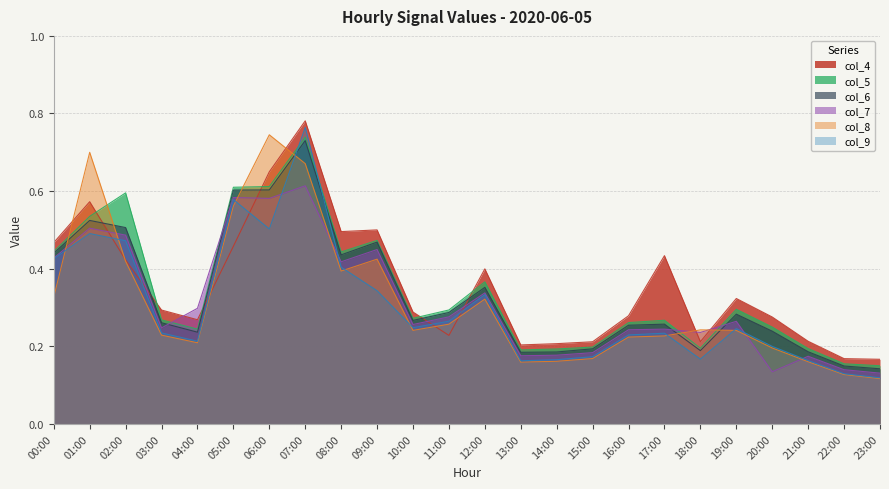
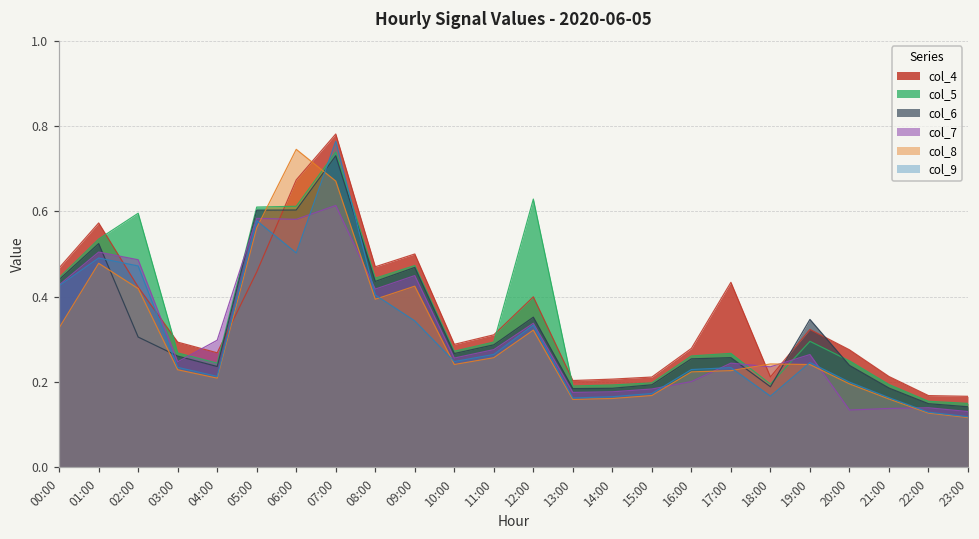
  {
    "col_4": {
      "00:00": 0.47,
      "01:00": 0.57,
      "03:00": 0.29,
      "04:00": 0.27,
      "05:00": 0.46,
-     "06:00": 0.65,
+     "06:00": 0.67,
      "07:00": 0.78,
-     "08:00": 0.50,
+     "08:00": 0.47,
      "09:00": 0.50,
      "10:00": 0.29,
-     "11:00": 0.23,
+     "11:00": 0.31,
      "12:00": 0.40,
      "13:00": 0.20,
      "14:00": 0.21,
      "15:00": 0.21,
      "16:00": 0.28,
      "17:00": 0.43,
      "18:00": 0.21,
      "19:00": 0.32,
      "20:00": 0.28,
      "21:00": 0.21,
      "22:00": 0.17,
      "23:00": 0.17
    },
    "col_5": {
      "01:00": 0.53,
      "02:00": 0.60,
      "03:00": 0.27,
      "04:00": 0.24,
      "05:00": 0.61,
      "06:00": 0.61,
      "07:00": 0.74,
      "08:00": 0.44,
-     "12:00": 0.37,
+     "12:00": 0.63,
      "14:00": 0.19,
      "16:00": 0.26,
      "17:00": 0.27,
      "19:00": 0.30,
      "20:00": 0.25,
      "21:00": 0.19,
      "23:00": 0.15
    },
    "col_6": {
      "01:00": 0.52,
-     "02:00": 0.51,
+     "02:00": 0.31,
      "03:00": 0.26,
      "04:00": 0.24,
      "05:00": 0.60,
      "06:00": 0.60,
      "07:00": 0.73,
      "08:00": 0.44,
      "12:00": 0.35,
      "14:00": 0.19,
      "16:00": 0.25,
      "17:00": 0.26,
-     "19:00": 0.28,
+     "19:00": 0.35,
      "20:00": 0.24,
      "21:00": 0.19,
      "23:00": 0.14
    },
    "col_7": {
      "01:00": 0.50,
      "02:00": 0.49,
      "03:00": 0.25,
      "04:00": 0.30,
      "06:00": 0.58,
      "07:00": 0.61,
      "08:00": 0.42,
      "09:00": 0.45,
      "10:00": 0.26,
      "11:00": 0.28,
      "13:00": 0.18,
      "14:00": 0.18,
      "15:00": 0.18,
-     "16:00": 0.24,
+     "16:00": 0.20,
      "17:00": 0.24,
      "19:00": 0.26,
      "20:00": 0.13,
-     "21:00": 0.17,
+     "21:00": 0.14,
      "22:00": 0.14,
      "23:00": 0.13
    },
    "col_8": {
      "00:00": 0.33,
-     "01:00": 0.70,
+     "01:00": 0.48,
      "05:00": 0.56,
      "06:00": 0.75,
      "07:00": 0.67,
      "08:00": 0.39,
      "09:00": 0.42,
      "10:00": 0.24,
      "11:00": 0.26,
      "12:00": 0.32,
      "17:00": 0.23
    },
    "col_9": {
      "01:00": 0.49,
      "02:00": 0.47,
      "06:00": 0.50,
      "07:00": 0.76,
      "08:00": 0.40,
      "09:00": 0.34,
      "10:00": 0.25,
      "11:00": 0.26,
      "17:00": 0.23,
      "18:00": 0.17
    }
  }
